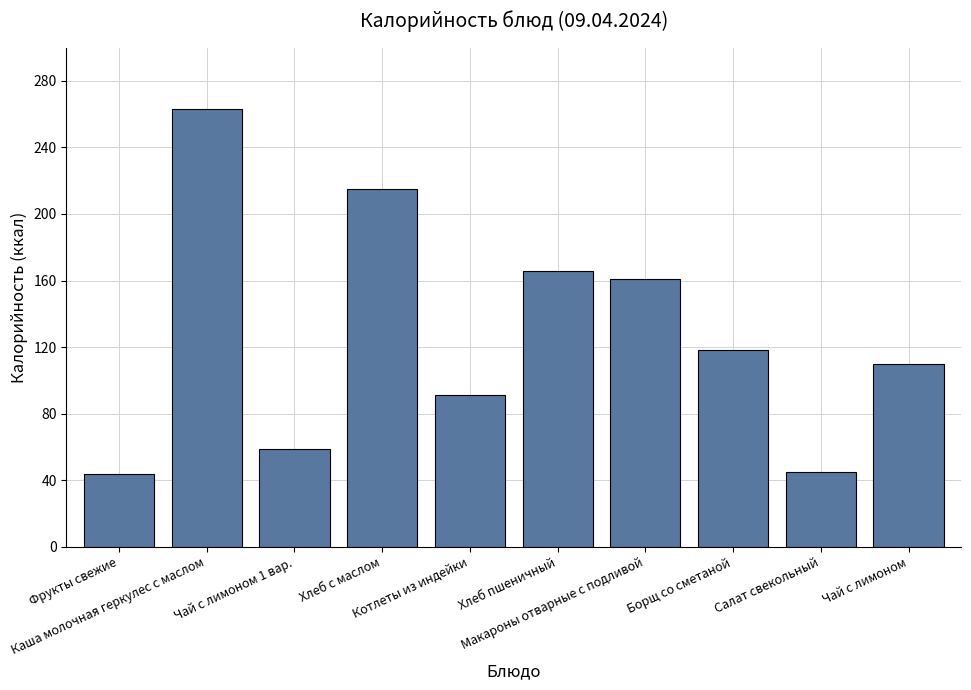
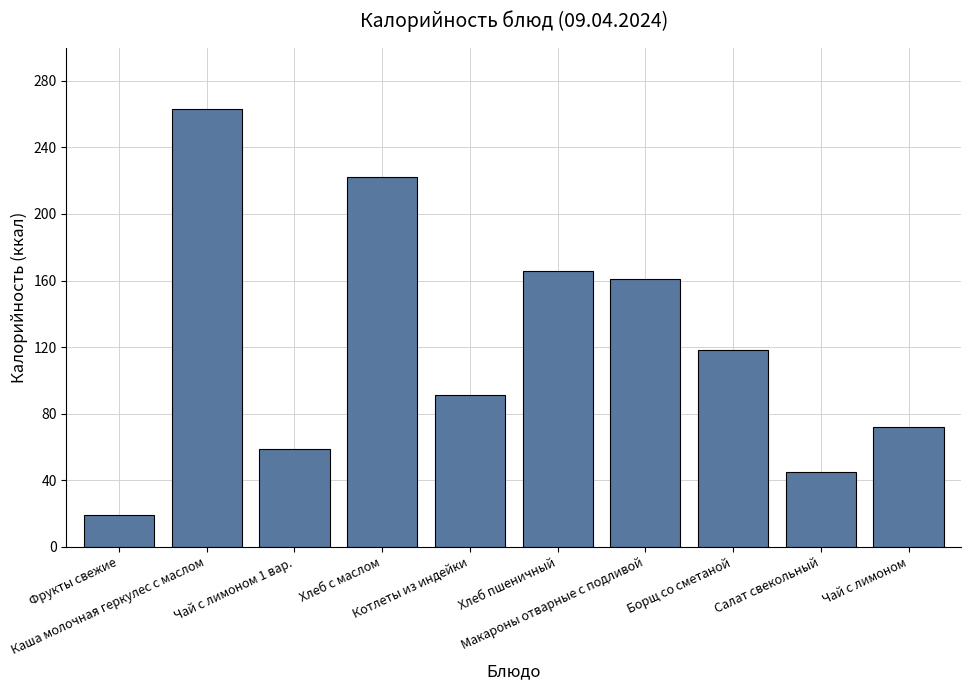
  {
-   "Фрукты свежие": 44,
+   "Фрукты свежие": 19,
    "Каша молочная геркулес с маслом": 263,
    "Чай с лимоном 1 вар.": 59,
-   "Хлеб с маслом": 215,
+   "Хлеб с маслом": 222,
    "Котлеты из индейки": 91,
    "Хлеб пшеничный": 166,
    "Макароны отварные с подливой": 161,
    "Борщ со сметаной": 118,
    "Салат свекольный": 45,
-   "Чай с лимоном": 110
+   "Чай с лимоном": 72
  }
